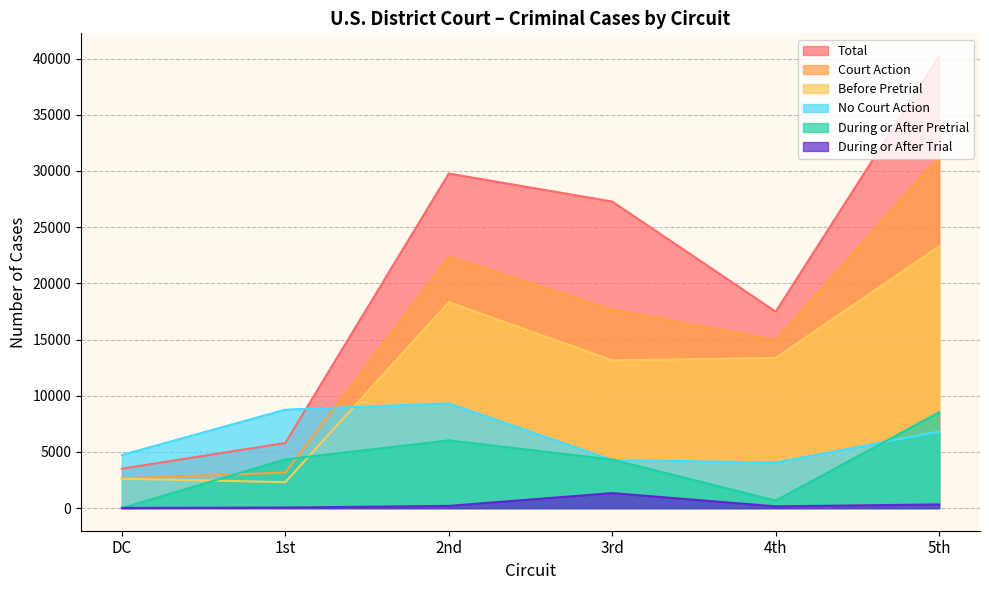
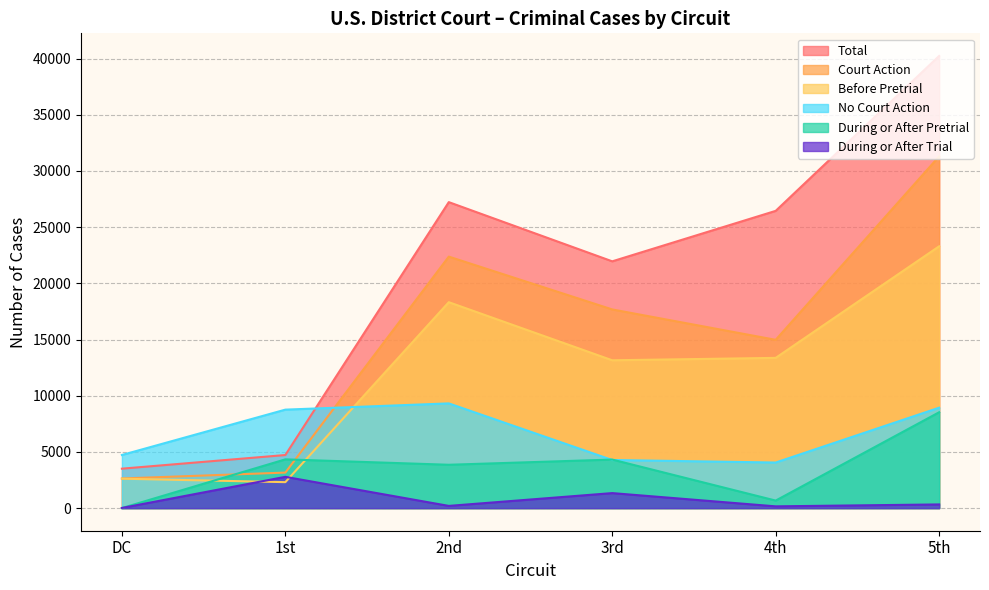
  {
    "Total": {
      "DC": 3500,
-     "1st": 5800,
-     "2nd": 29800,
-     "3rd": 27300,
-     "4th": 17500
+     "1st": 4700,
+     "2nd": 27200,
+     "3rd": 22000,
+     "4th": 26400
    },
    "No Court Action": {
      "DC": 4700,
      "1st": 8800,
      "2nd": 9300,
      "4th": 4100,
-     "5th": 6800
+     "5th": 8900
    },
    "During or After Pretrial": {
      "1st": 4300,
-     "2nd": 6000,
+     "2nd": 3900,
      "4th": 700,
      "5th": 8500
    },
    "During or After Trial": {
-     "1st": 100,
+     "1st": 2800,
      "2nd": 200,
      "3rd": 1300,
      "4th": 200,
      "5th": 300
    }
  }
